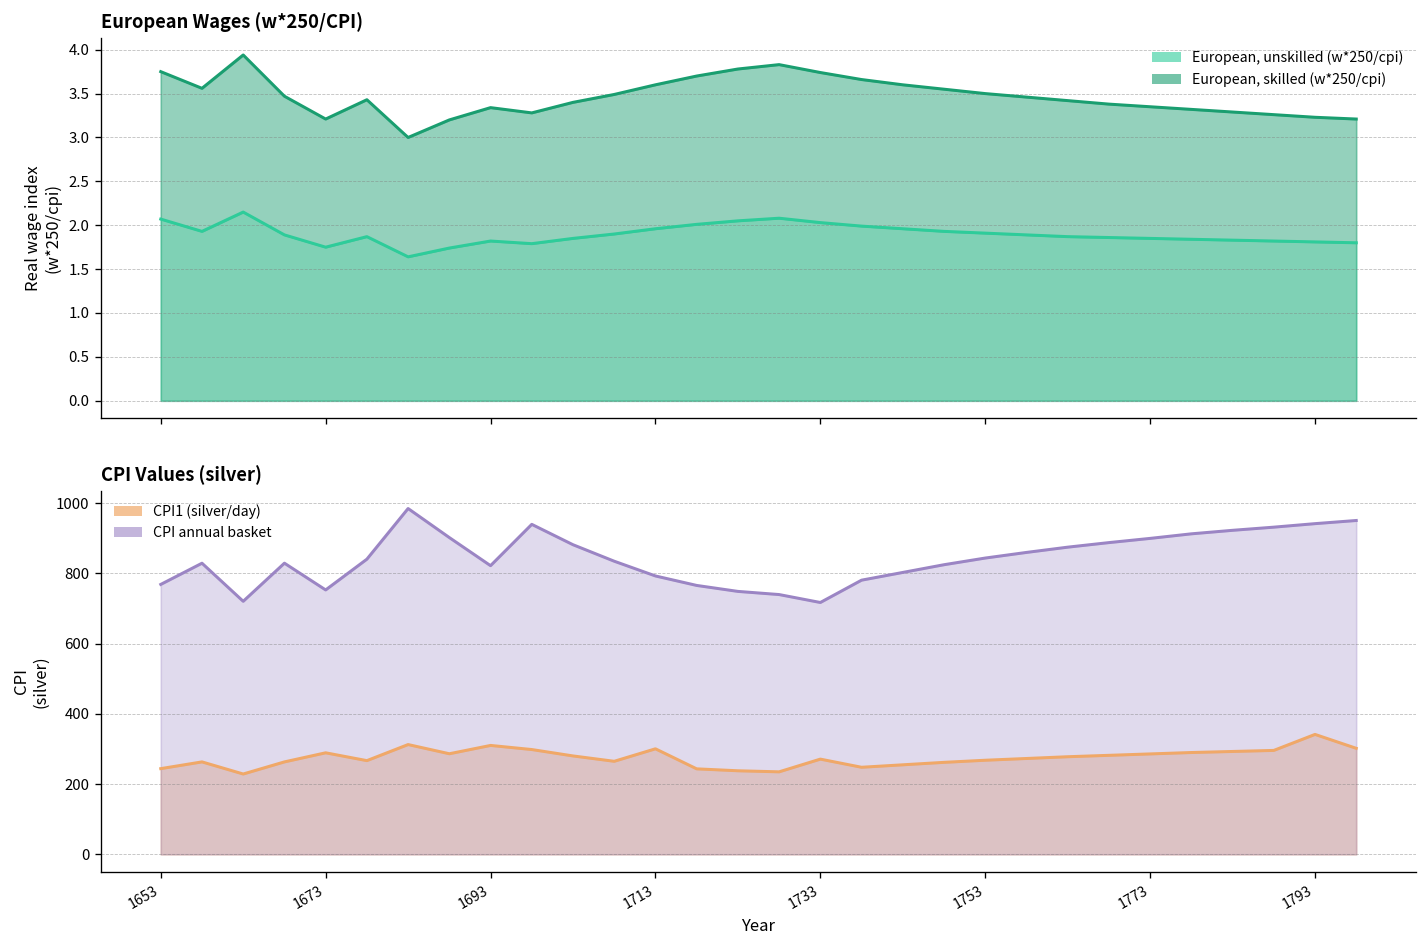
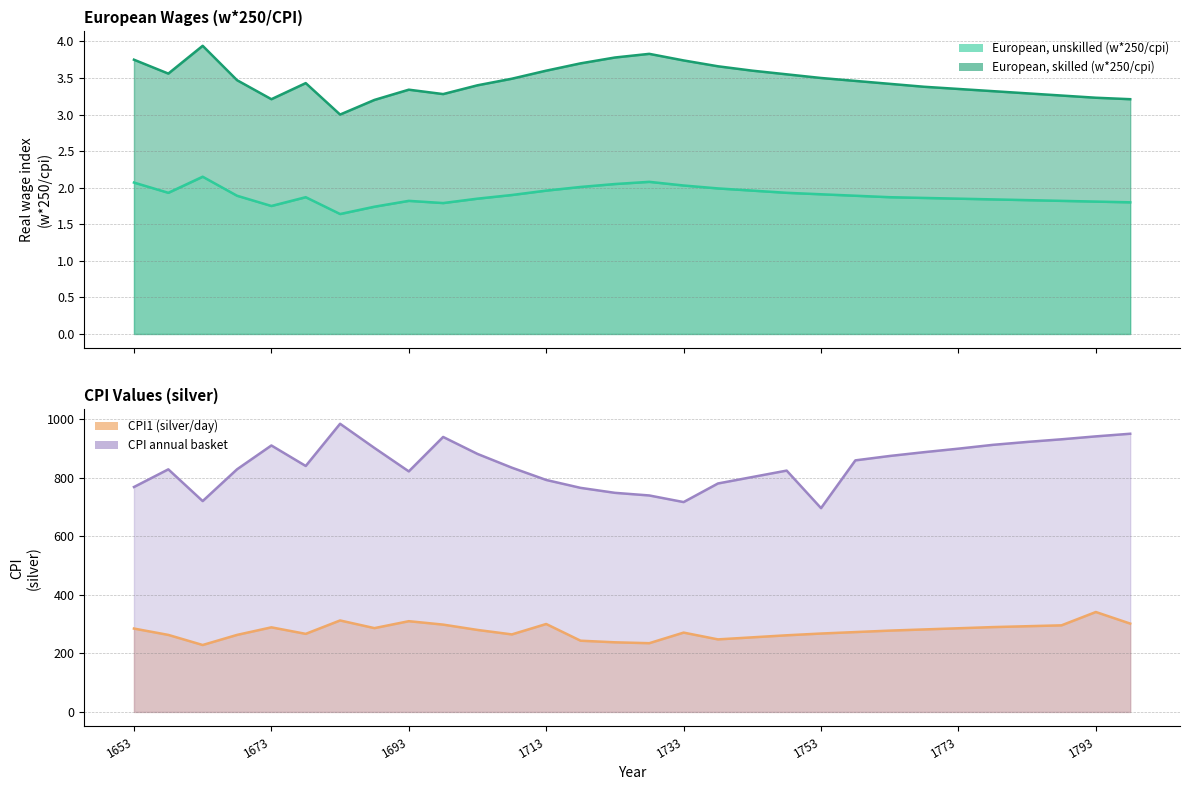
  {
    "CPI Values (silver)": {
      "CPI1 (silver/day)": {
-       "1653": 240,
+       "1653": 290,
        "1673": 290,
        "1693": 310,
        "1713": 300,
        "1733": 270,
        "1753": 270,
        "1773": 290,
        "1793": 340
      },
      "CPI annual basket": {
        "1653": 770,
-       "1673": 750,
+       "1673": 910,
        "1693": 820,
        "1713": 790,
        "1733": 720,
-       "1753": 840,
+       "1753": 700,
        "1773": 900,
        "1793": 940
      }
    }
  }
